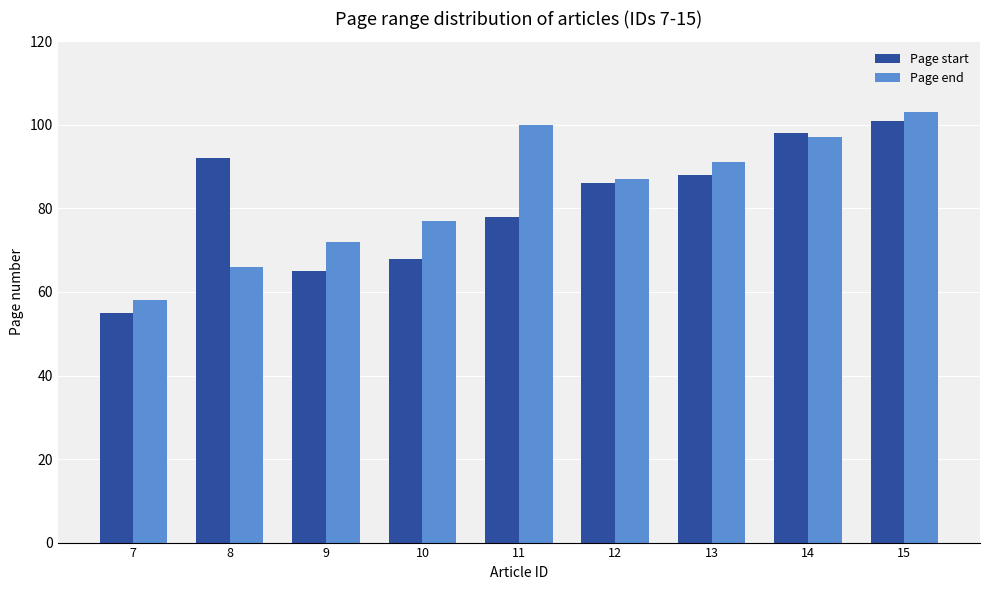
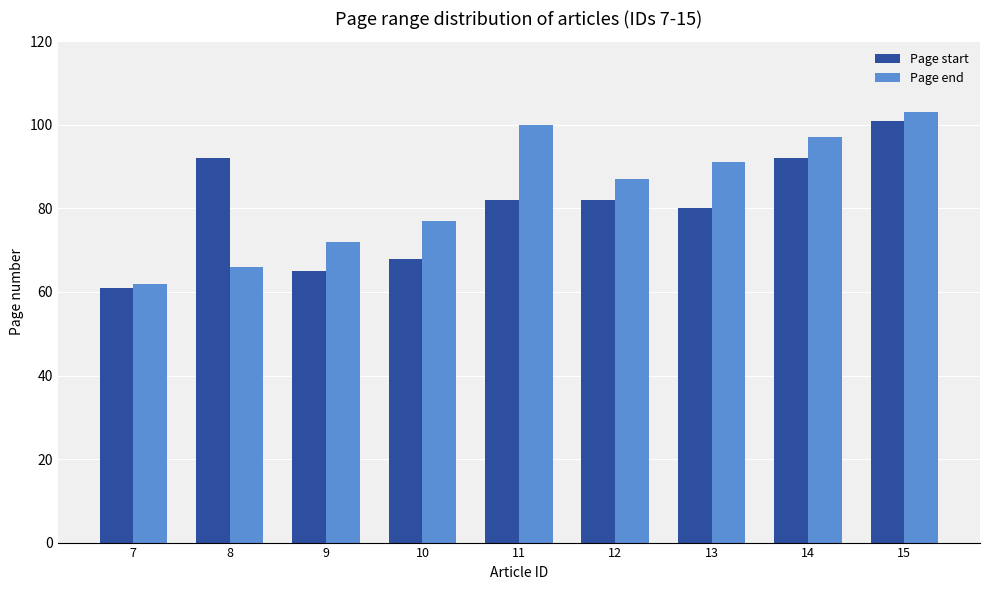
  {
    "Page start": {
-     "7": 55,
+     "7": 61,
      "8": 92,
      "9": 65,
      "10": 68,
-     "11": 78,
-     "12": 86,
-     "13": 88,
-     "14": 98,
+     "11": 82,
+     "12": 82,
+     "13": 80,
+     "14": 92,
      "15": 101
    },
    "Page end": {
-     "7": 58,
+     "7": 62,
      "8": 66,
      "9": 72,
      "10": 77,
      "11": 100,
      "12": 87,
      "13": 91,
      "14": 97,
      "15": 103
    }
  }
